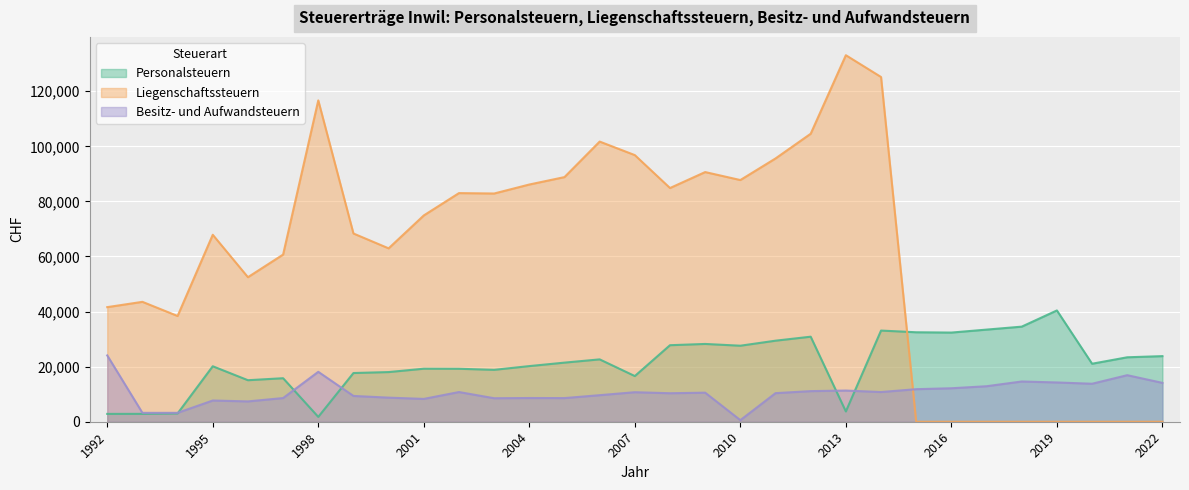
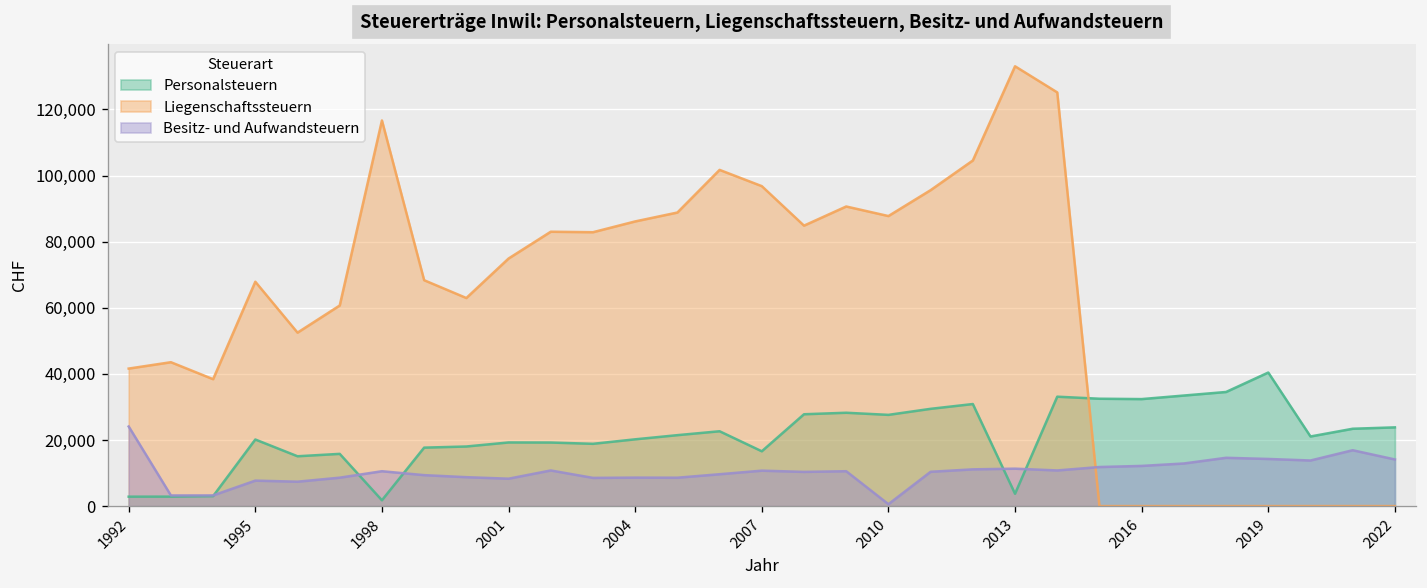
  {
    "Personalsteuern": {
      "1992": "3,000",
      "1995": "20,000",
      "1998": "2,000",
      "2001": "19,000",
      "2004": "20,000",
      "2007": "17,000",
      "2010": "28,000",
      "2013": "4,000",
      "2016": "32,000",
      "2019": "40,000",
      "2022": "24,000"
    },
    "Liegenschaftssteuern": {
      "1992": "42,000",
      "1995": "68,000",
      "1998": "117,000",
      "2001": "75,000",
      "2004": "86,000",
      "2007": "97,000",
      "2010": "88,000",
      "2013": "133,000",
      "2016": "0",
      "2019": "0",
      "2022": "0"
    },
    "Besitz- und Aufwandsteuern": {
      "1992": "24,000",
      "1995": "8,000",
-     "1998": "18,000",
+     "1998": "11,000",
      "2001": "8,000",
      "2004": "9,000",
      "2007": "11,000",
      "2010": "1,000",
      "2013": "11,000",
      "2016": "12,000",
      "2019": "14,000",
      "2022": "14,000"
    }
  }
